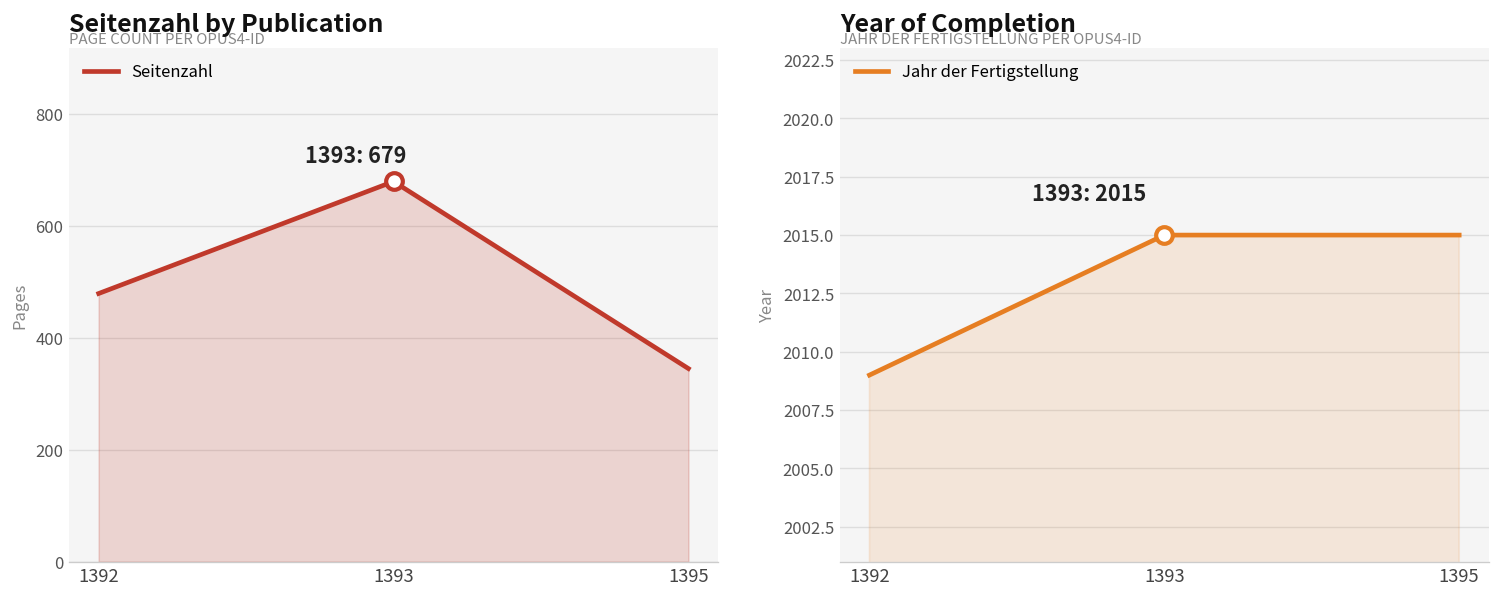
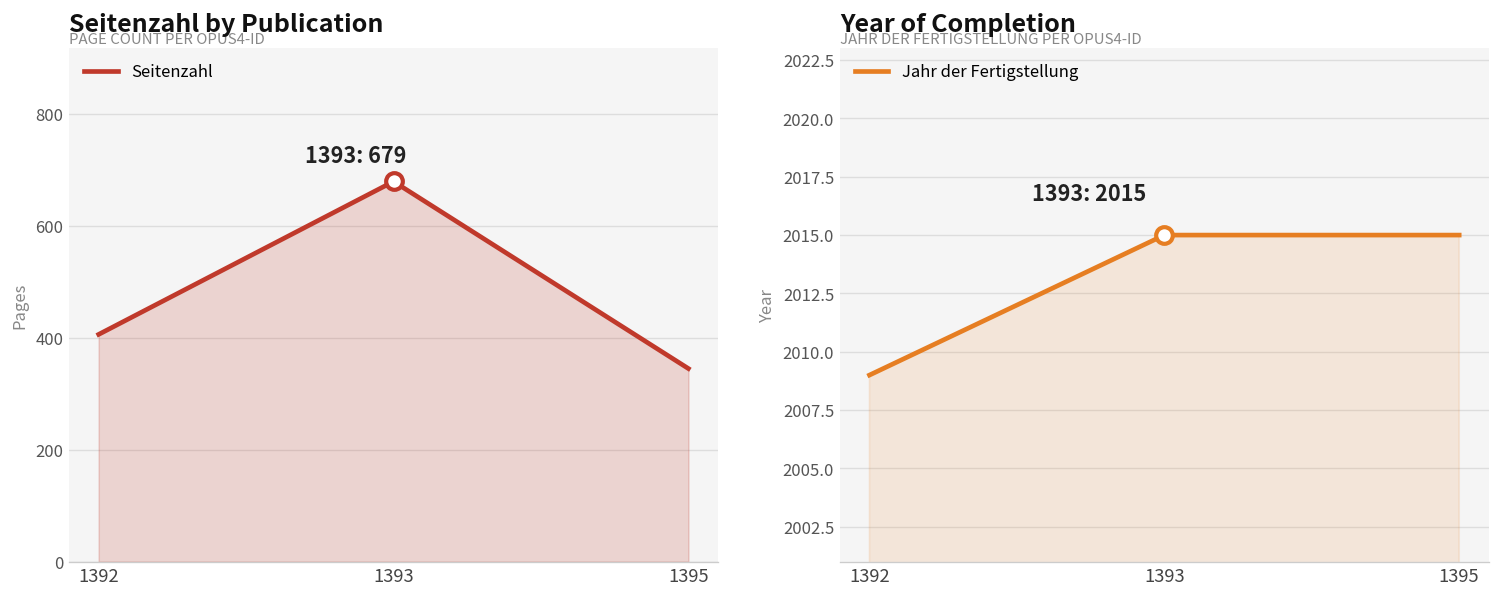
  {
    "Seitenzahl by Publication": {
      "Seitenzahl": {
-       "1392": 480,
+       "1392": 410,
        "1395": 350
      }
    },
    "Year of Completion": {
      "Jahr der Fertigstellung": {
        "1392": 2009.0,
        "1395": 2015.0
      }
    }
  }
